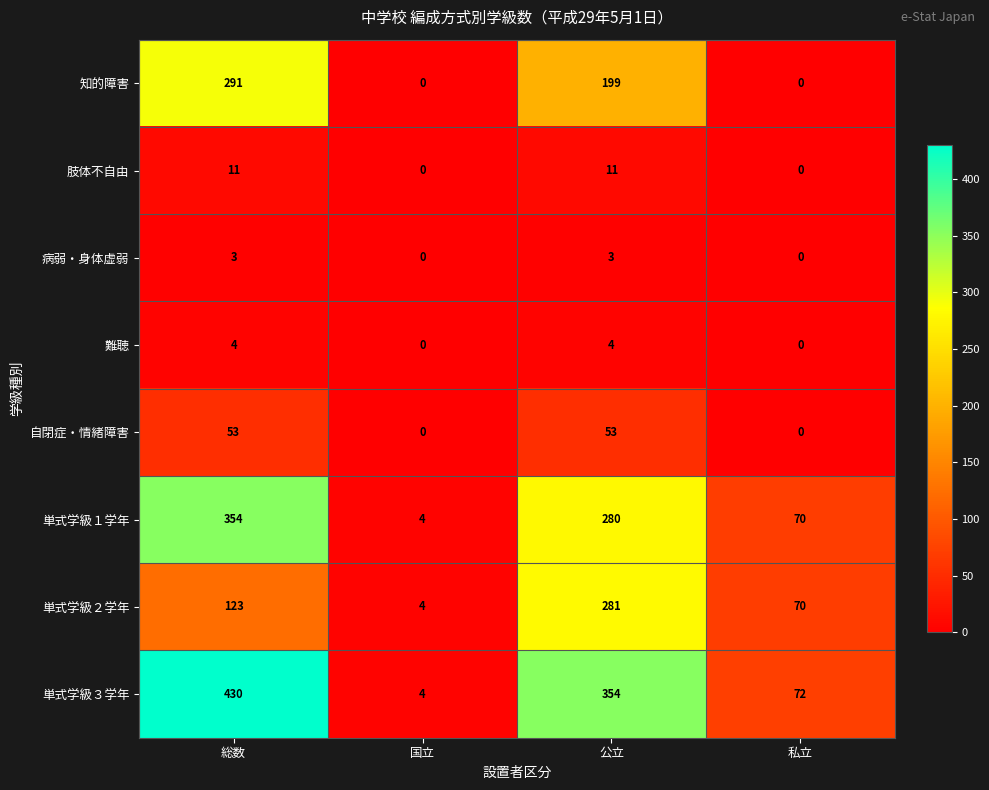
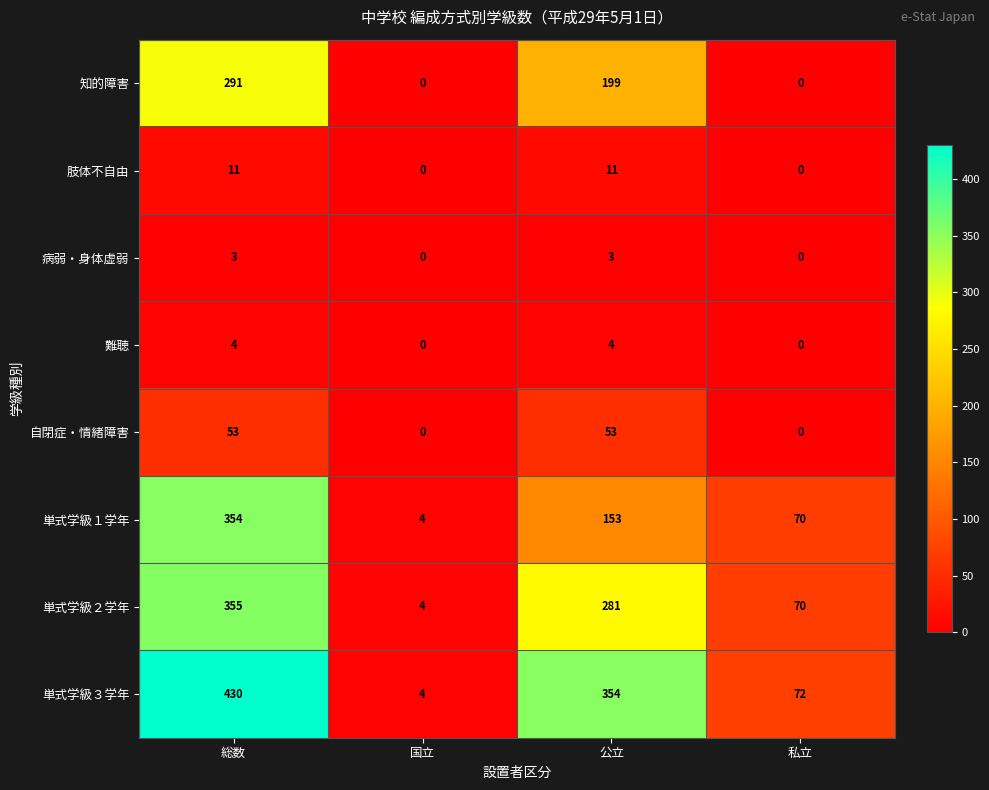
  {
    "知的障害": {
      "総数": 291,
      "国立": 0,
      "公立": 199,
      "私立": 0
    },
    "肢体不自由": {
      "総数": 11,
      "国立": 0,
      "公立": 11,
      "私立": 0
    },
    "病弱・身体虚弱": {
      "総数": 3,
      "国立": 0,
      "公立": 3,
      "私立": 0
    },
    "難聴": {
      "総数": 4,
      "国立": 0,
      "公立": 4,
      "私立": 0
    },
    "自閉症・情緒障害": {
      "総数": 53,
      "国立": 0,
      "公立": 53,
      "私立": 0
    },
    "単式学級１学年": {
      "総数": 354,
      "国立": 4,
-     "公立": 280,
+     "公立": 153,
      "私立": 70
    },
    "単式学級２学年": {
-     "総数": 123,
+     "総数": 355,
      "国立": 4,
      "公立": 281,
      "私立": 70
    },
    "単式学級３学年": {
      "総数": 430,
      "国立": 4,
      "公立": 354,
      "私立": 72
    }
  }
